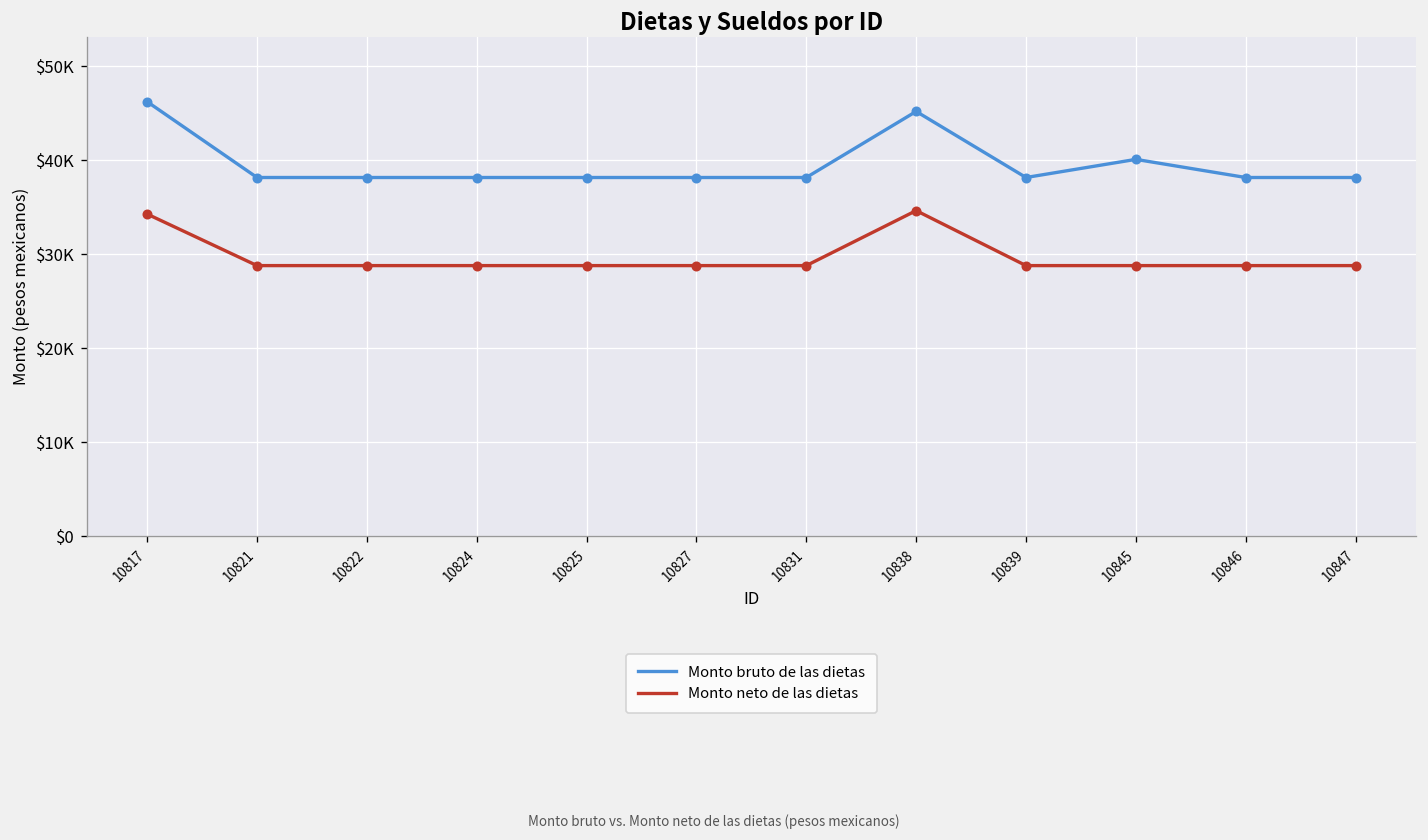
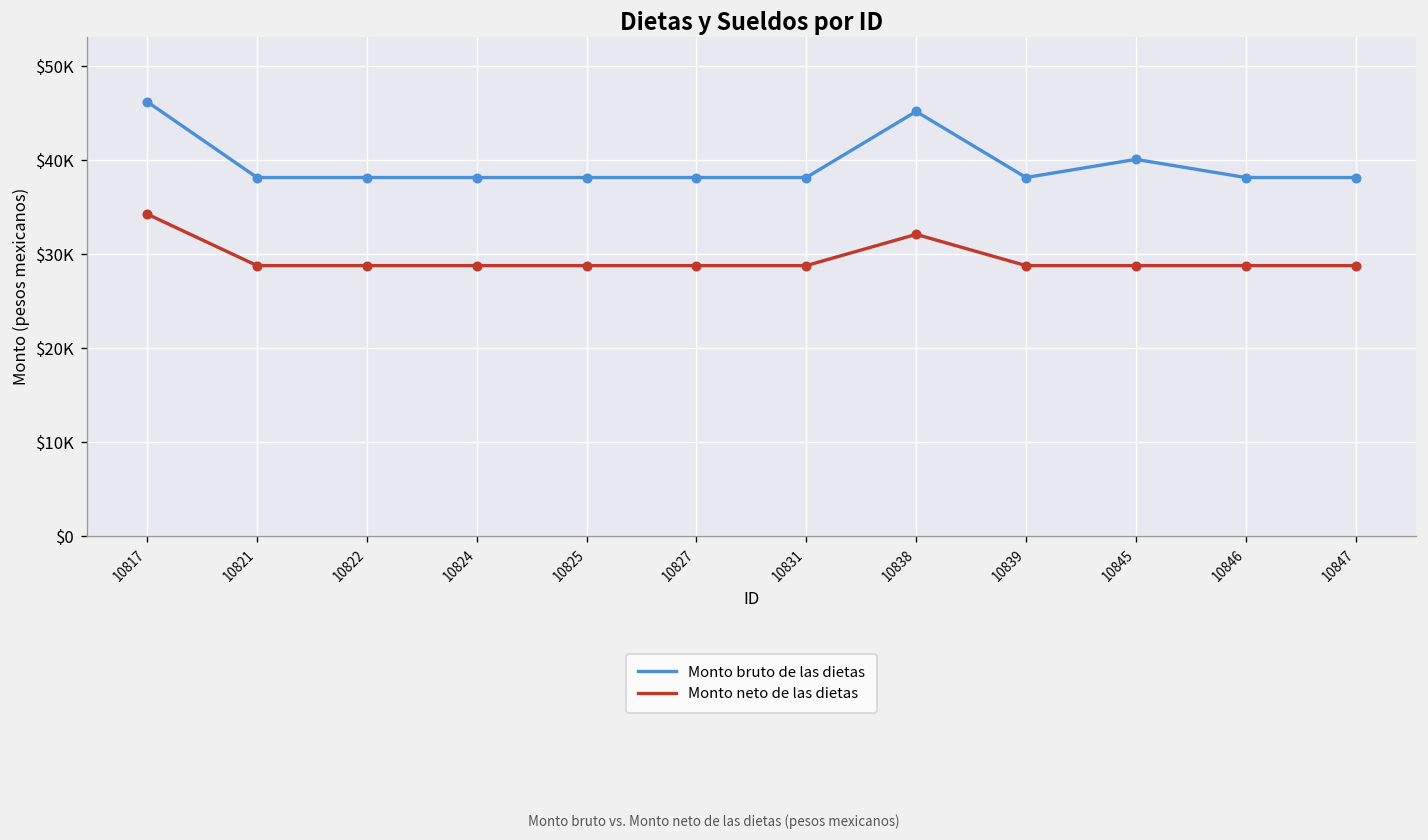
  {
    "Monto bruto de las dietas": {
      "10817": "$46000",
      "10821": "$38000",
      "10822": "$38000",
      "10824": "$38000",
      "10825": "$38000",
      "10827": "$38000",
      "10831": "$38000",
      "10838": "$45000",
      "10839": "$38000",
      "10845": "$40000",
      "10846": "$38000",
      "10847": "$38000"
    },
    "Monto neto de las dietas": {
      "10817": "$34000",
      "10821": "$29000",
      "10822": "$29000",
      "10824": "$29000",
      "10825": "$29000",
      "10827": "$29000",
      "10831": "$29000",
-     "10838": "$35000",
+     "10838": "$32000",
      "10839": "$29000",
      "10845": "$29000",
      "10846": "$29000",
      "10847": "$29000"
    }
  }
